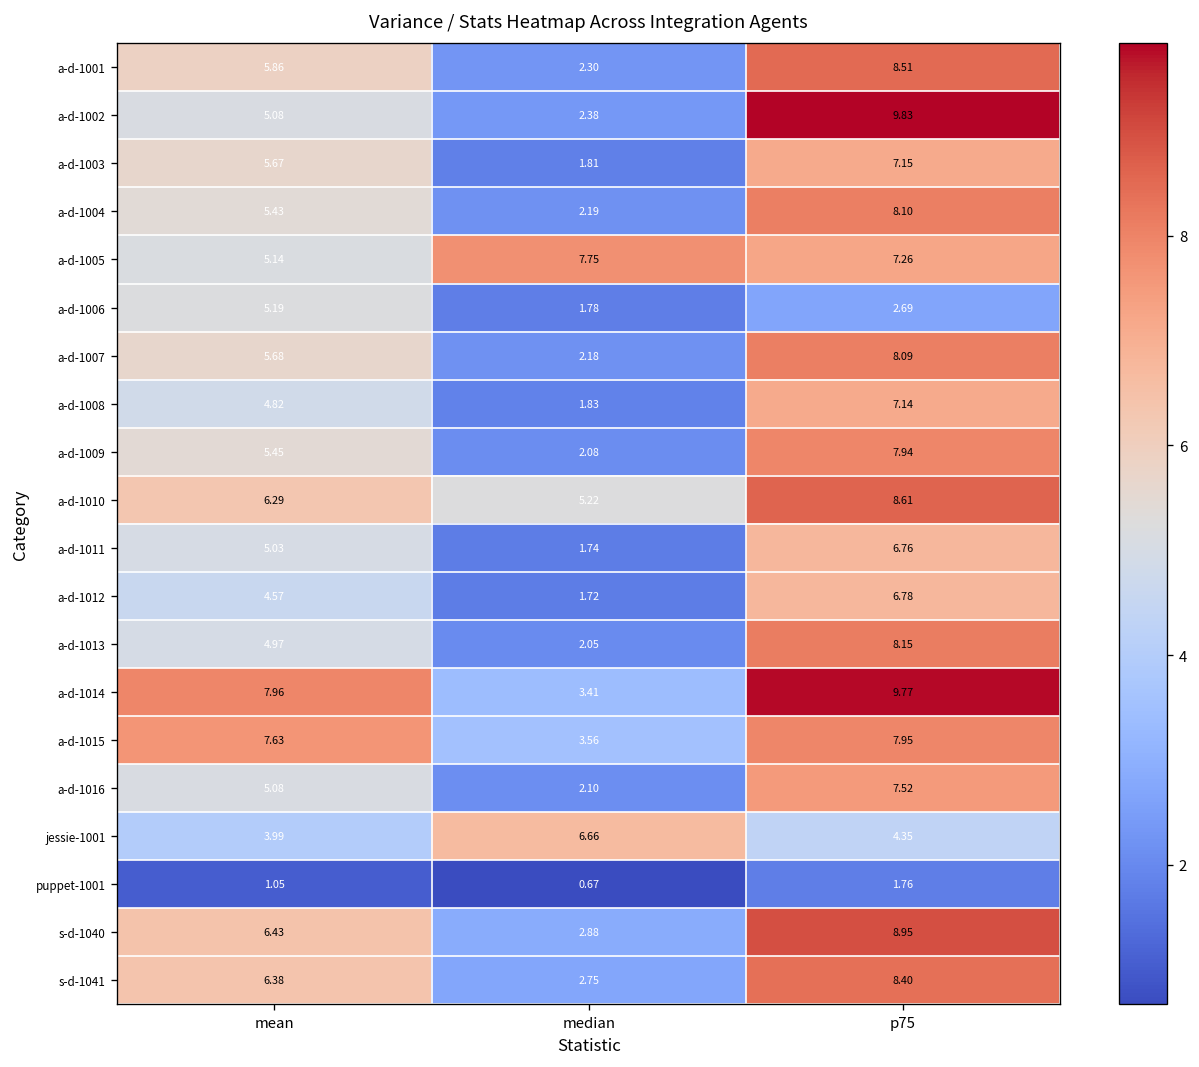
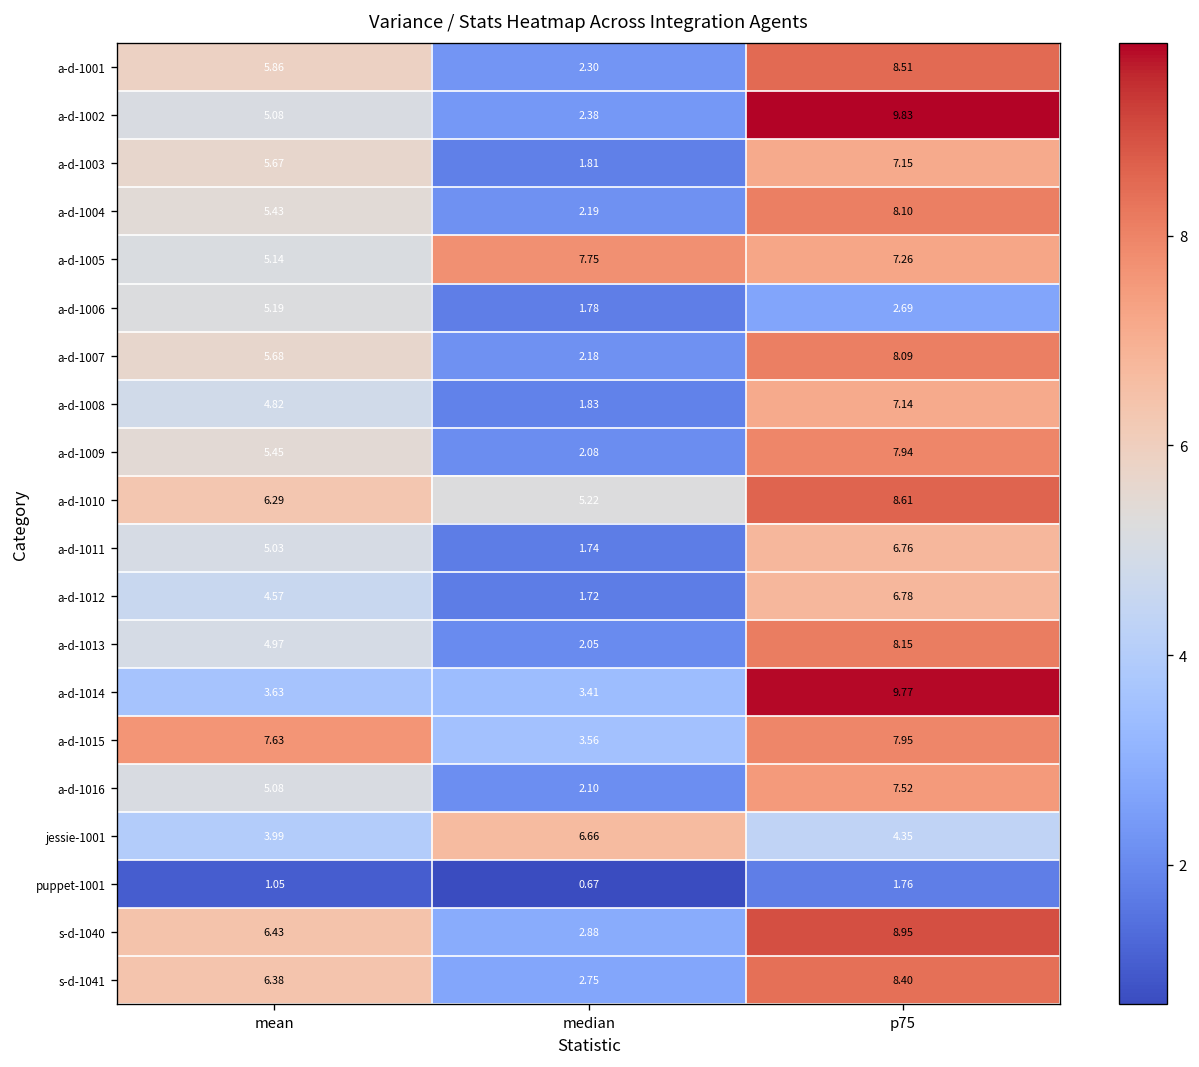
  {
    "a-d-1001": {
      "mean": 5.86,
      "median": 2.30,
      "p75": 8.51
    },
    "a-d-1002": {
      "median": 2.38,
      "p75": 9.83
    },
    "a-d-1003": {
      "mean": 5.67,
      "median": 1.81,
      "p75": 7.15
    },
    "a-d-1004": {
      "median": 2.19,
      "p75": 8.10
    },
    "a-d-1005": {
      "median": 7.75,
      "p75": 7.26
    },
    "a-d-1006": {
      "median": 1.78,
      "p75": 2.69
    },
    "a-d-1007": {
      "mean": 5.68,
      "median": 2.18,
      "p75": 8.09
    },
    "a-d-1008": {
      "median": 1.83,
      "p75": 7.14
    },
    "a-d-1009": {
      "median": 2.08,
      "p75": 7.94
    },
    "a-d-1010": {
      "mean": 6.29,
      "p75": 8.61
    },
    "a-d-1011": {
      "median": 1.74,
      "p75": 6.76
    },
    "a-d-1012": {
      "mean": 4.57,
      "median": 1.72,
      "p75": 6.78
    },
    "a-d-1013": {
      "median": 2.05,
      "p75": 8.15
    },
    "a-d-1014": {
-     "mean": 7.96,
+     "mean": 3.63,
      "median": 3.41,
      "p75": 9.77
    },
    "a-d-1015": {
      "mean": 7.63,
      "median": 3.56,
      "p75": 7.95
    },
    "a-d-1016": {
      "median": 2.10,
      "p75": 7.52
    },
    "jessie-1001": {
      "mean": 3.99,
      "median": 6.66,
      "p75": 4.35
    },
    "puppet-1001": {
      "mean": 1.05,
      "median": 0.67,
      "p75": 1.76
    },
    "s-d-1040": {
      "mean": 6.43,
      "median": 2.88,
      "p75": 8.95
    },
    "s-d-1041": {
      "mean": 6.38,
      "median": 2.75,
      "p75": 8.40
    }
  }
